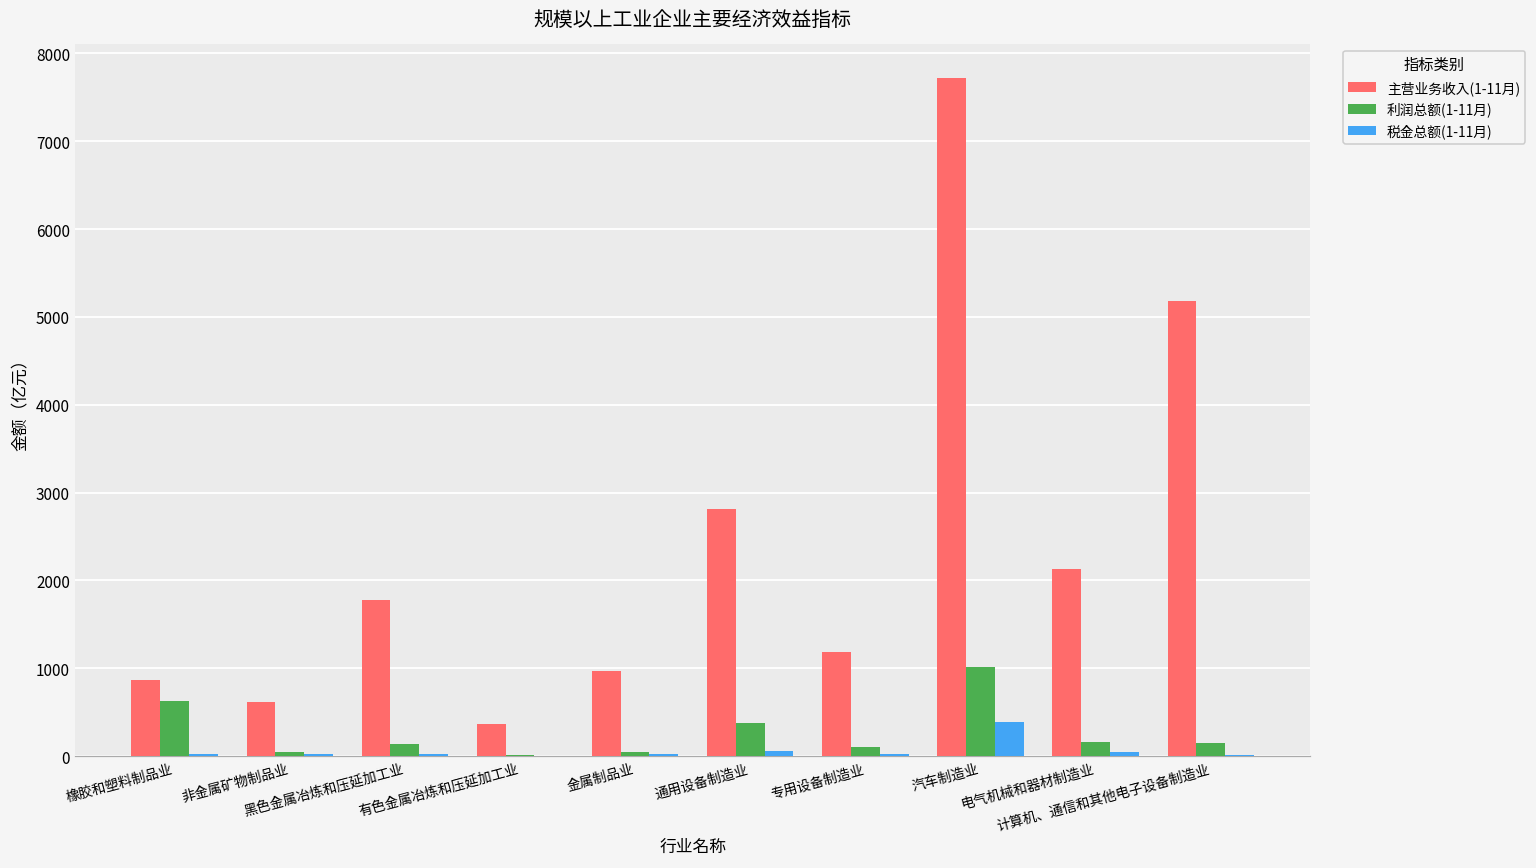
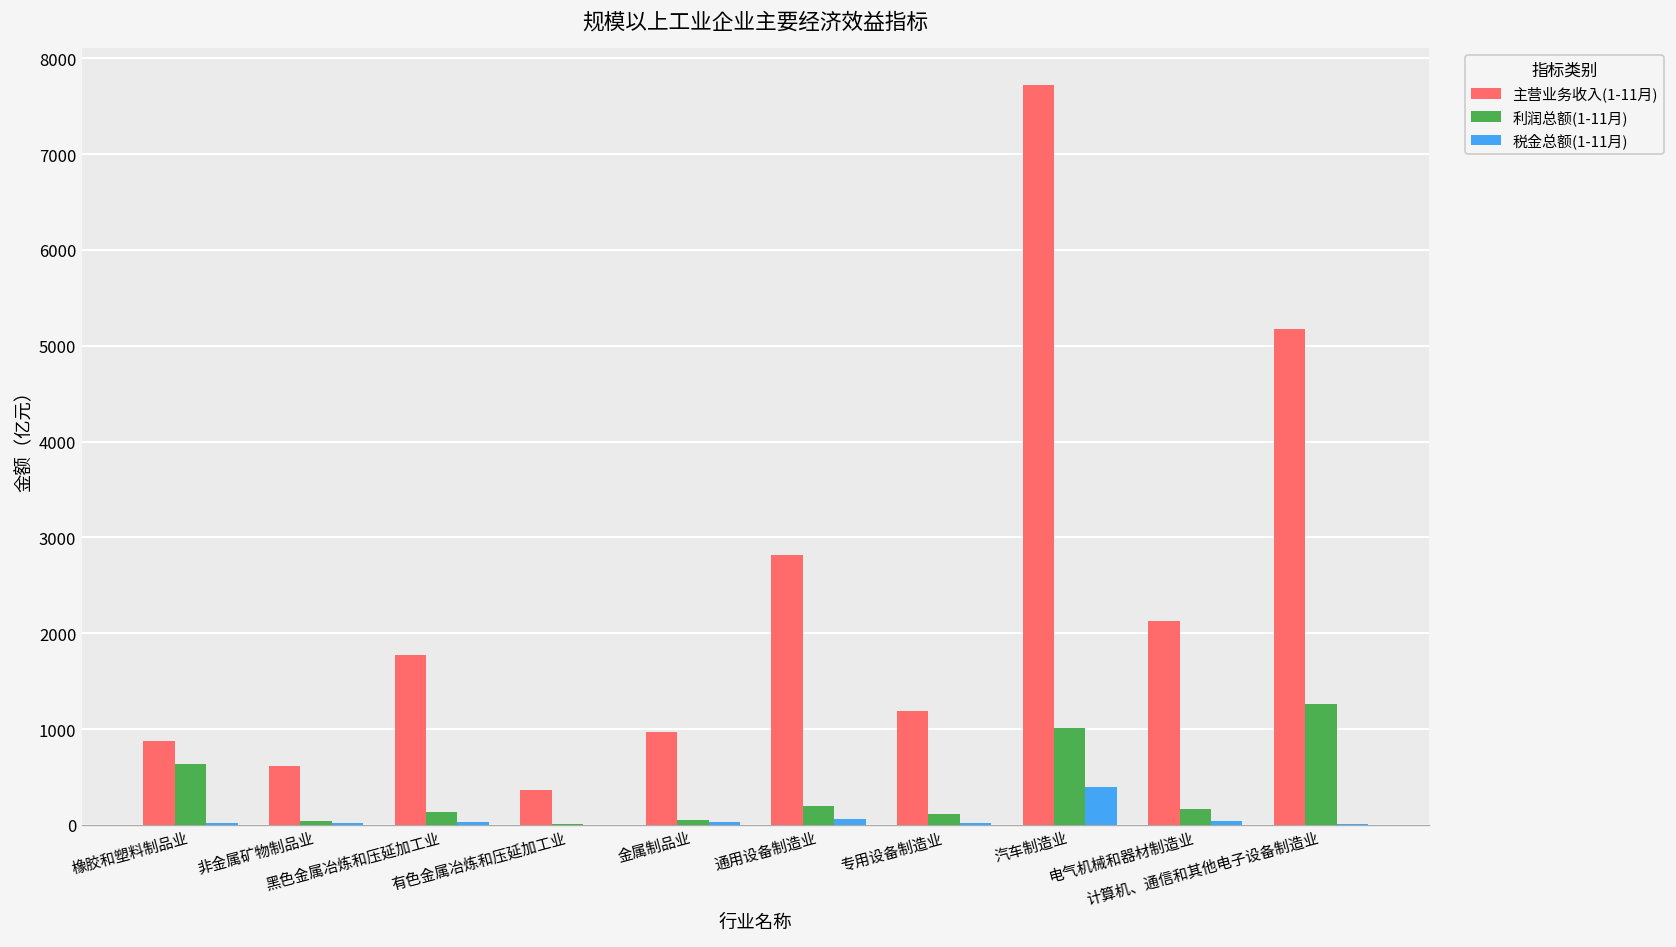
  {
    "主营业务收入(1-11月)": {
      "橡胶和塑料制品业": 900,
      "非金属矿物制品业": 600,
      "黑色金属冶炼和压延加工业": 1800,
      "有色金属冶炼和压延加工业": 400,
      "金属制品业": 1000,
      "通用设备制造业": 2800,
      "专用设备制造业": 1200,
      "汽车制造业": 7700,
      "电气机械和器材制造业": 2100,
      "计算机、通信和其他电子设备制造业": 5200
    },
    "利润总额(1-11月)": {
      "橡胶和塑料制品业": 600,
      "非金属矿物制品业": 0,
      "黑色金属冶炼和压延加工业": 100,
      "金属制品业": 0,
-     "通用设备制造业": 400,
+     "通用设备制造业": 200,
      "专用设备制造业": 100,
      "汽车制造业": 1000,
      "电气机械和器材制造业": 200,
-     "计算机、通信和其他电子设备制造业": 100
+     "计算机、通信和其他电子设备制造业": 1300
    },
    "税金总额(1-11月)": {
      "通用设备制造业": 100,
      "汽车制造业": 400,
      "电气机械和器材制造业": 0
    }
  }
